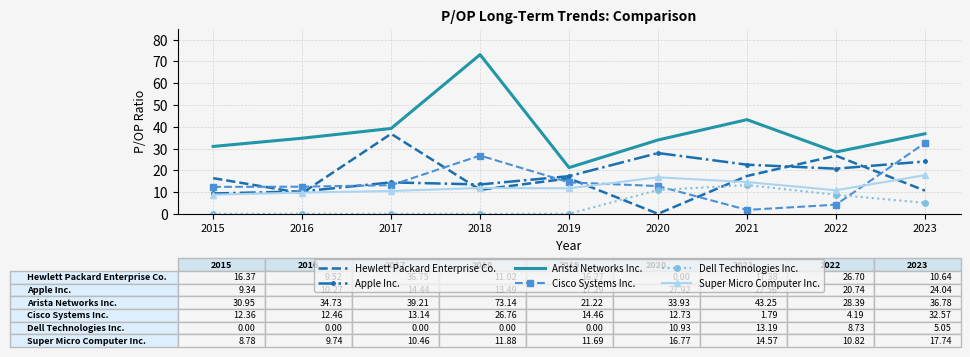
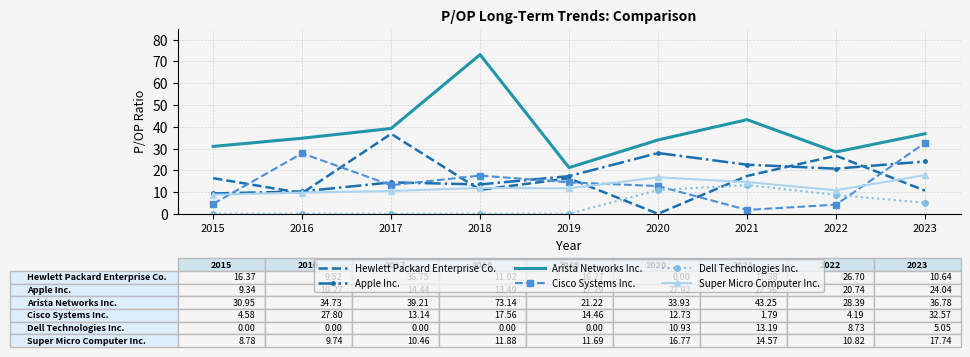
  {
    "Cisco Systems Inc.": {
-     "2015": 12.36,
-     "2016": 12.46,
-     "2018": 26.76
+     "2015": 4.58,
+     "2016": 27.80,
+     "2018": 17.56
    }
  }
